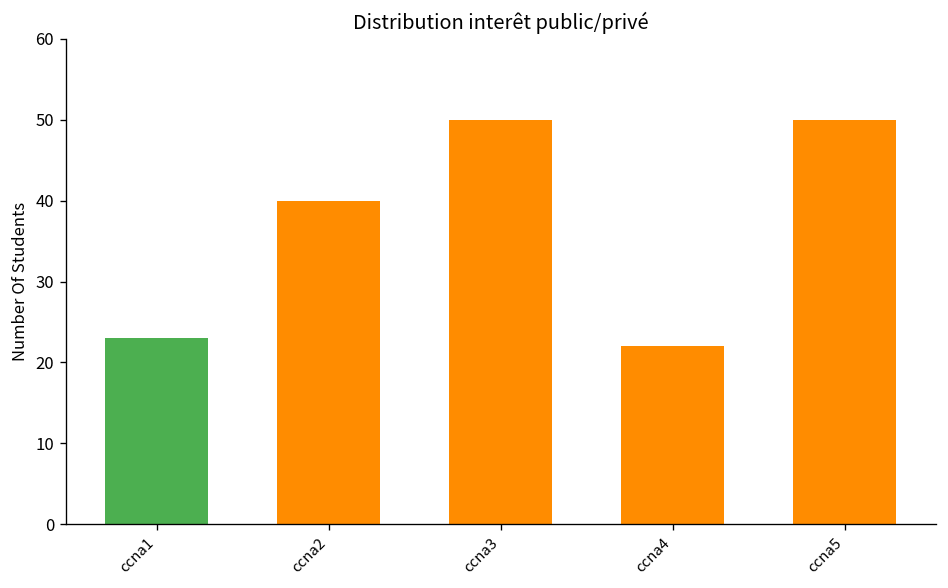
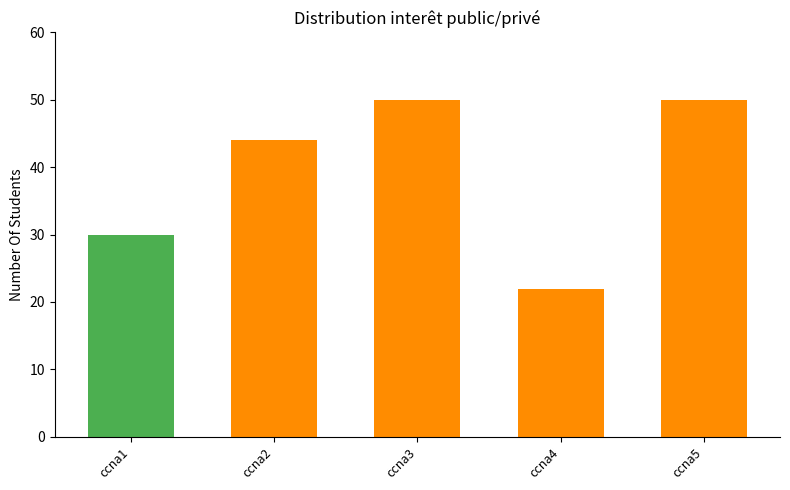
  {
-   "ccna1": 23,
-   "ccna2": 40,
+   "ccna1": 30,
+   "ccna2": 44,
    "ccna3": 50,
    "ccna4": 22,
    "ccna5": 50
  }
